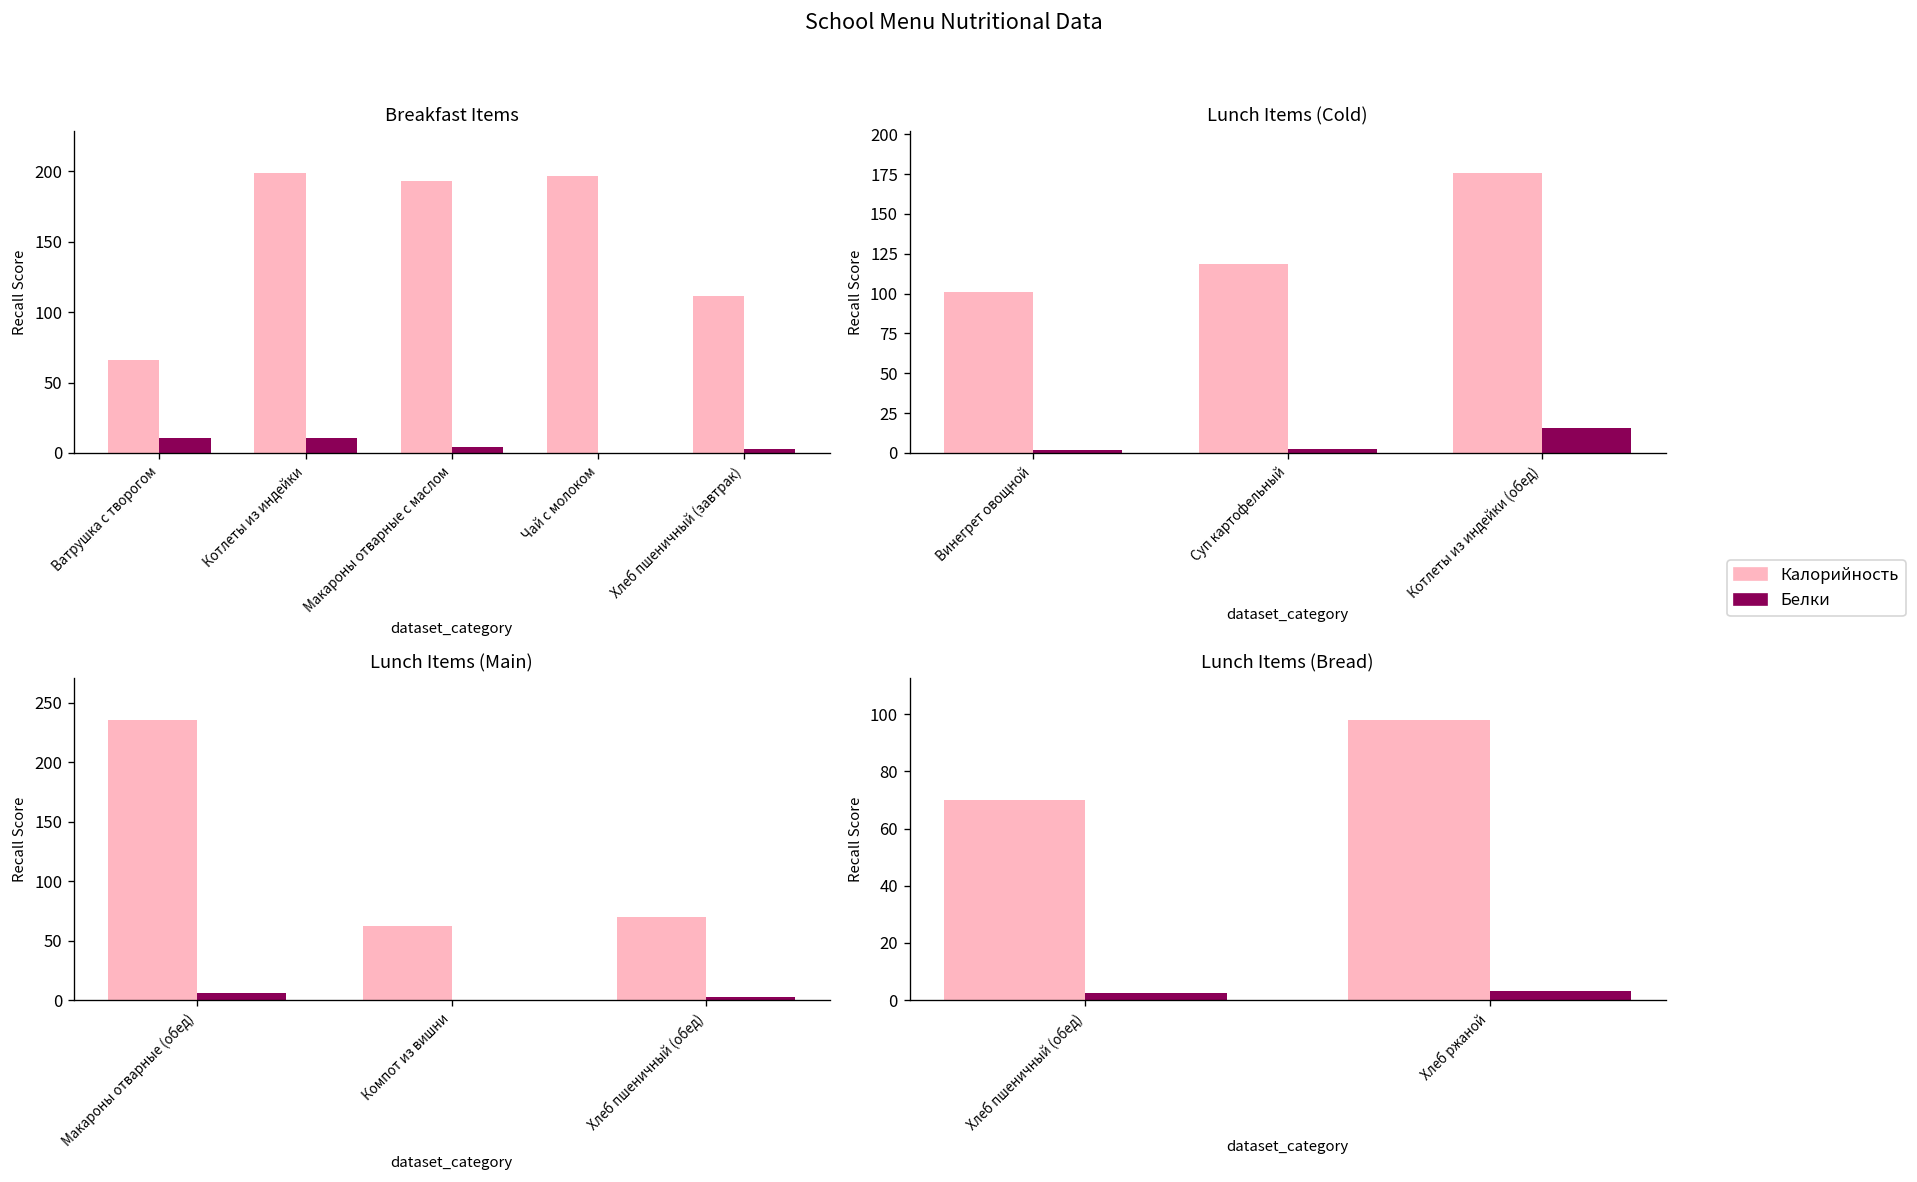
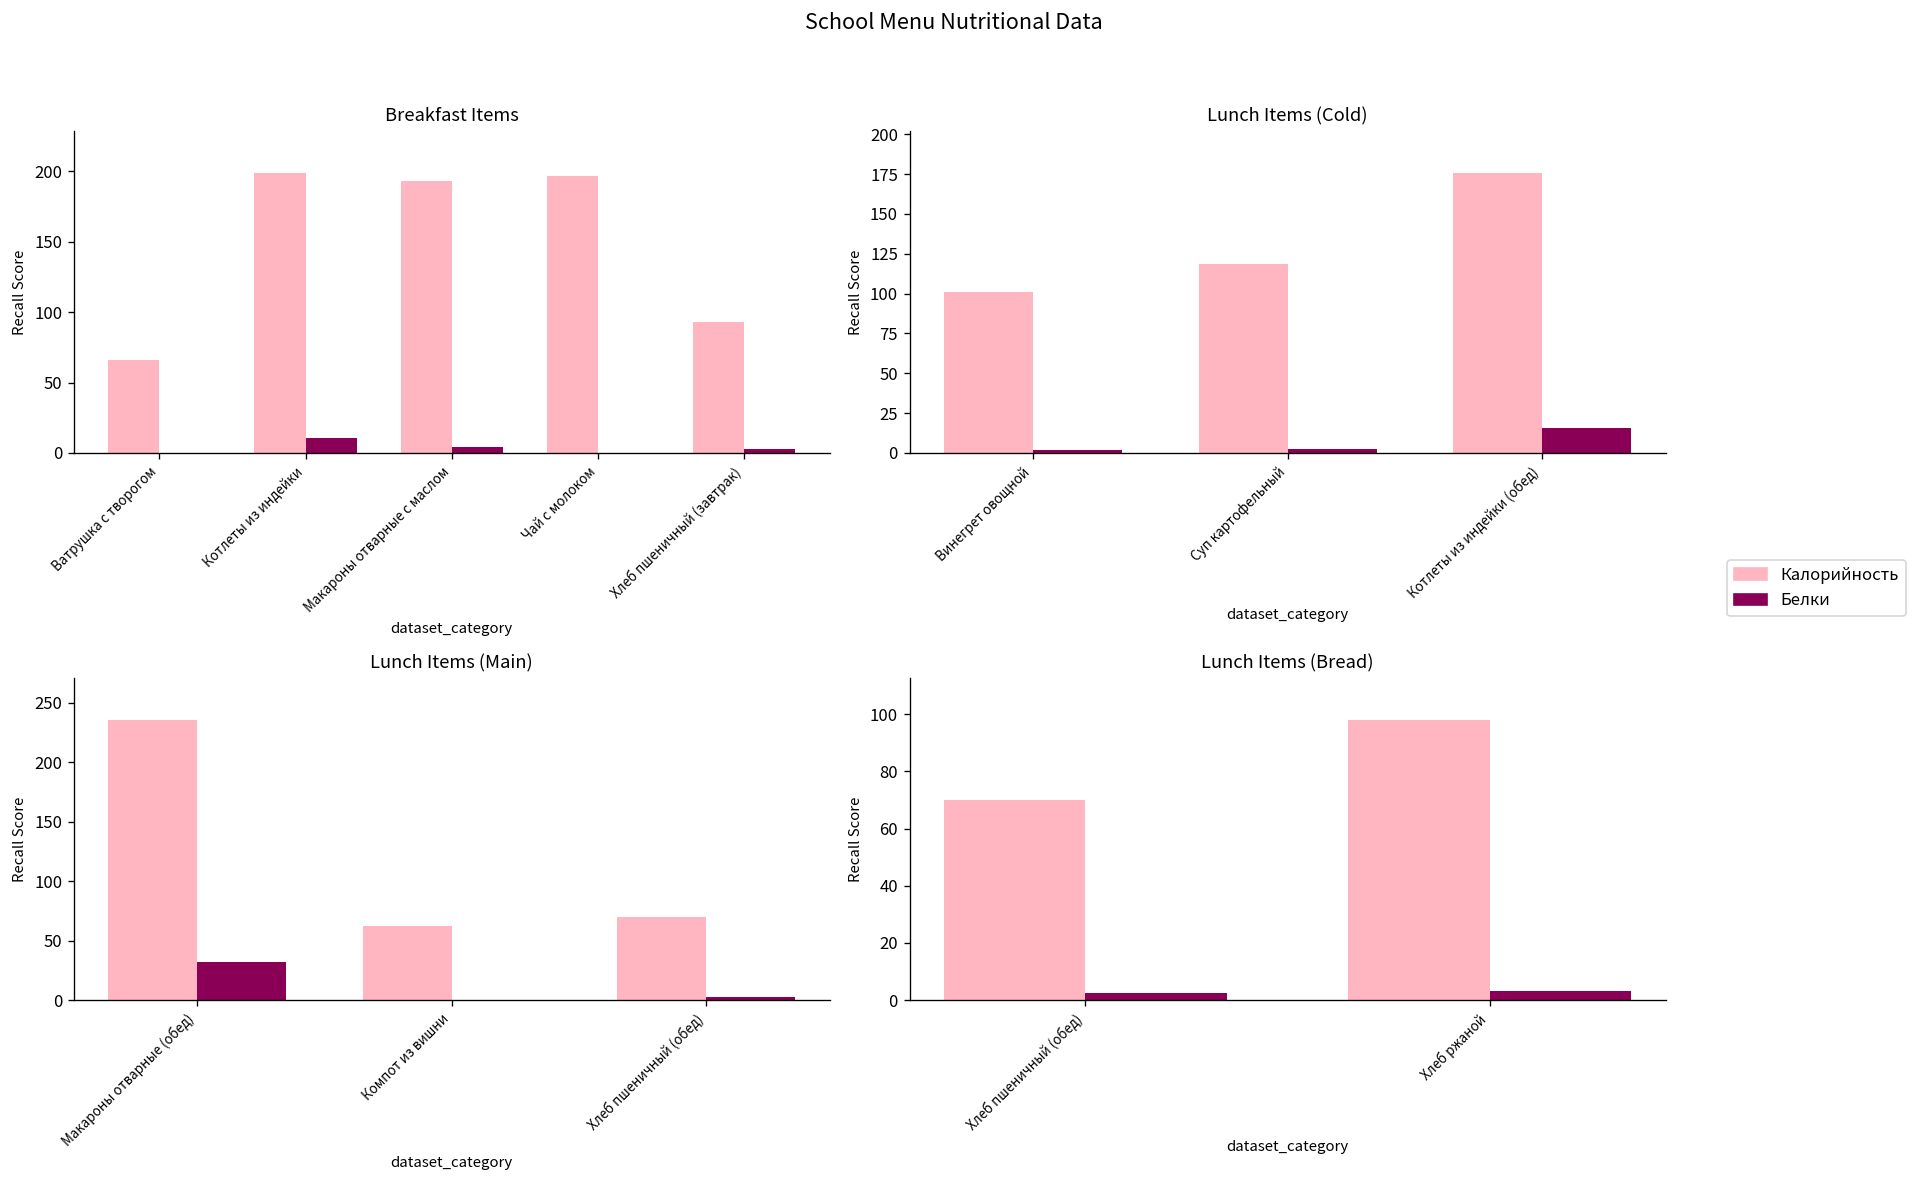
  {
    "Breakfast Items": {
      "Калорийность": {
        "Ватрушка с творогом": 66,
        "Котлеты из индейки": 199,
        "Макароны отварные с маслом": 193,
        "Чай с молоком": 197,
-       "Хлеб пшеничный (завтрак)": 112
+       "Хлеб пшеничный (завтрак)": 93
      },
      "Белки": {
-       "Ватрушка с творогом": 11,
+       "Ватрушка с творогом": 0,
        "Котлеты из индейки": 11,
        "Макароны отварные с маслом": 4,
        "Хлеб пшеничный (завтрак)": 3
      }
    },
    "Lunch Items (Cold)": {
      "Калорийность": {
        "Винегрет овощной": 101,
        "Суп картофельный": 118,
        "Котлеты из индейки (обед)": 176
      },
      "Белки": {
        "Суп картофельный": 3,
        "Котлеты из индейки (обед)": 16
      }
    },
    "Lunch Items (Main)": {
      "Калорийность": {
        "Макароны отварные (обед)": 240,
        "Компот из вишни": 60,
        "Хлеб пшеничный (обед)": 70
      },
      "Белки": {
-       "Макароны отварные (обед)": 10
+       "Макароны отварные (обед)": 30
      }
    },
    "Lunch Items (Bread)": {
      "Калорийность": {
        "Хлеб пшеничный (обед)": 70,
        "Хлеб ржаной": 98
      },
      "Белки": {
        "Хлеб пшеничный (обед)": 2,
        "Хлеб ржаной": 3
      }
    }
  }
